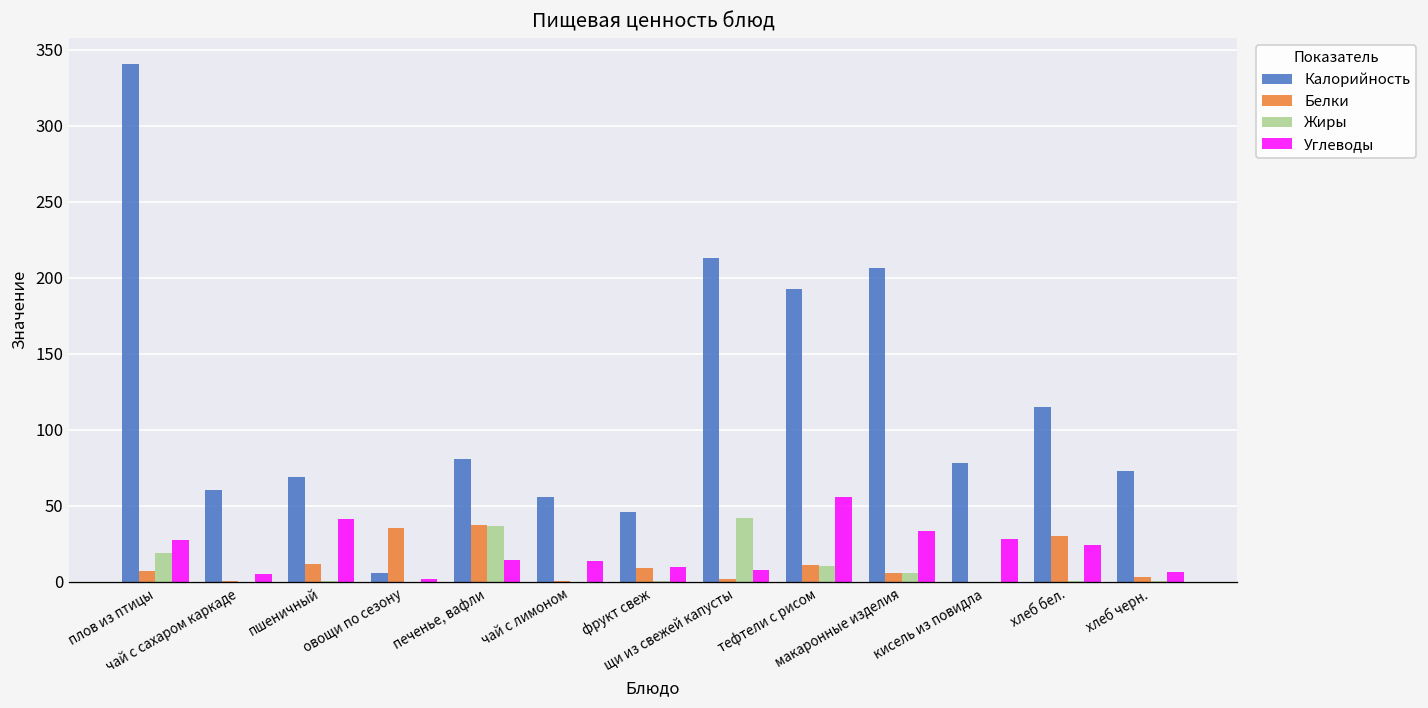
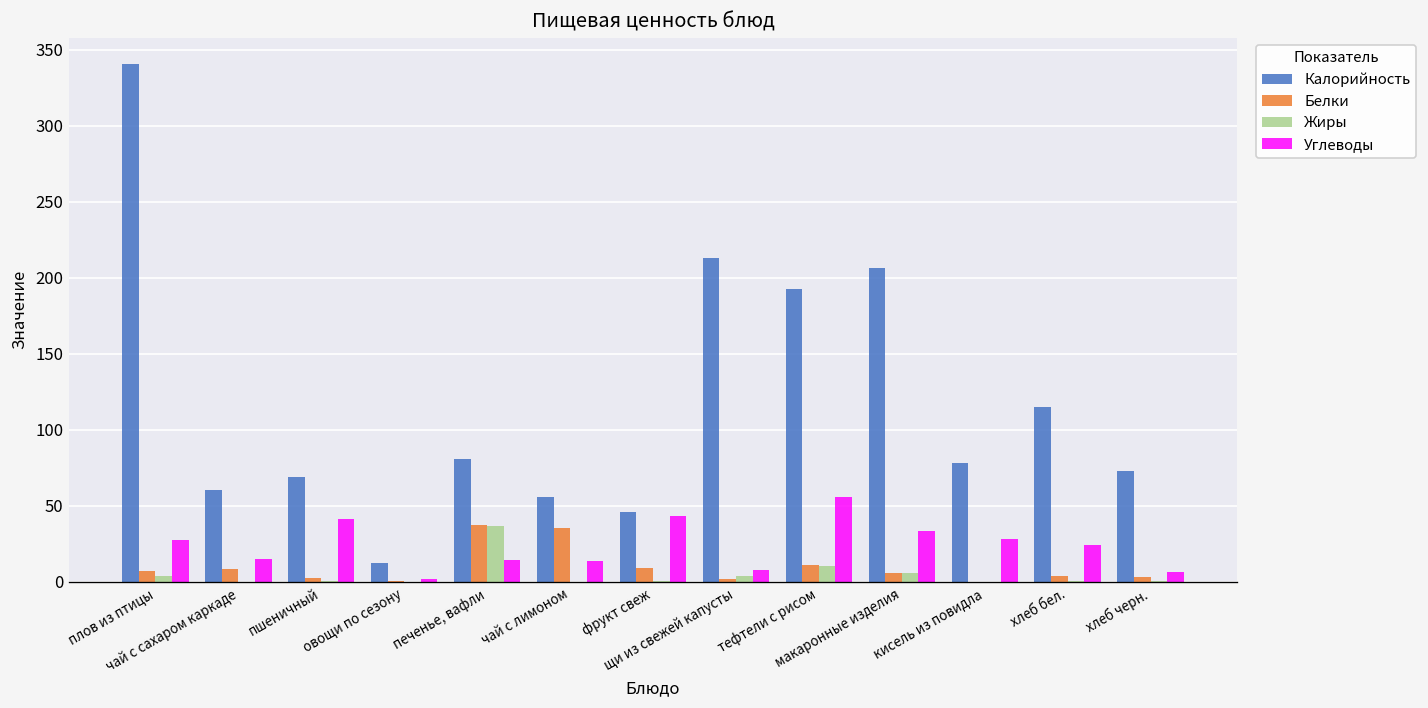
  {
    "Калорийность": {
      "плов из птицы": 341,
      "чай с сахаром каркаде": 61,
      "пшеничный": 69,
-     "овощи по сезону": 6,
+     "овощи по сезону": 13,
      "печенье, вафли": 81,
      "чай с лимоном": 55,
      "фрукт свеж": 46,
      "щи из свежей капусты": 213,
      "тефтели с рисом": 193,
      "макаронные изделия": 206,
      "кисель из повидла": 78,
      "хлеб бел.": 115,
      "хлеб черн.": 73
    },
    "Белки": {
      "плов из птицы": 7,
-     "чай с сахаром каркаде": 0,
-     "пшеничный": 12,
-     "овощи по сезону": 36,
+     "чай с сахаром каркаде": 8,
+     "пшеничный": 2,
+     "овощи по сезону": 1,
      "печенье, вафли": 37,
-     "чай с лимоном": 0,
+     "чай с лимоном": 35,
      "фрукт свеж": 9,
      "тефтели с рисом": 11,
      "макаронные изделия": 6,
-     "хлеб бел.": 30,
+     "хлеб бел.": 4,
      "хлеб черн.": 3
    },
    "Жиры": {
-     "плов из птицы": 19,
+     "плов из птицы": 4,
      "чай с сахаром каркаде": 0,
      "печенье, вафли": 37,
      "чай с лимоном": 0,
-     "щи из свежей капусты": 42,
+     "щи из свежей капусты": 4,
      "тефтели с рисом": 11,
      "макаронные изделия": 6,
      "кисель из повидла": 0
    },
    "Углеводы": {
      "плов из птицы": 27,
-     "чай с сахаром каркаде": 5,
+     "чай с сахаром каркаде": 15,
      "пшеничный": 41,
      "печенье, вафли": 14,
      "чай с лимоном": 14,
-     "фрукт свеж": 10,
+     "фрукт свеж": 43,
      "щи из свежей капусты": 7,
      "тефтели с рисом": 56,
      "макаронные изделия": 33,
      "кисель из повидла": 28,
      "хлеб бел.": 24,
      "хлеб черн.": 6
    }
  }
